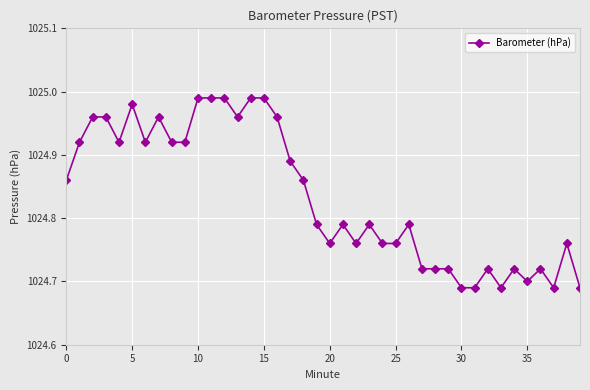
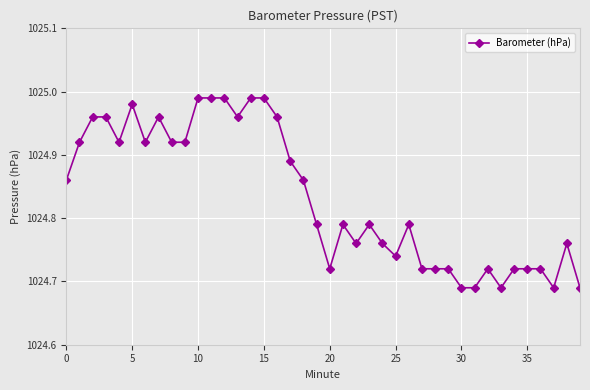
  {
    "0": 1024.86,
    "5": 1024.98,
    "10": 1024.99,
    "15": 1024.99,
-   "20": 1024.76,
-   "25": 1024.76,
+   "20": 1024.72,
+   "25": 1024.74,
    "30": 1024.69,
-   "35": 1024.70
+   "35": 1024.72
  }
